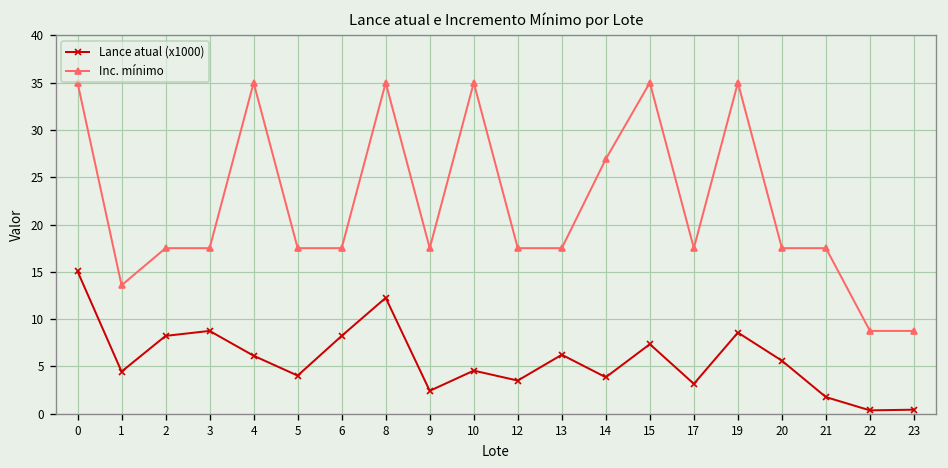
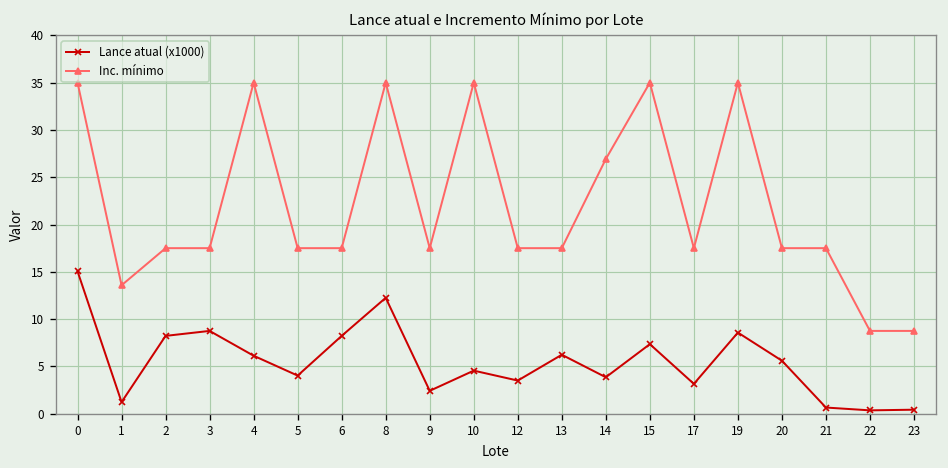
  {
    "Lance atual (x1000)": {
      "0": 15,
-     "1": 4,
+     "1": 1,
      "2": 8,
      "3": 9,
      "4": 6,
      "5": 4,
      "6": 8,
      "8": 12,
      "9": 2,
      "10": 5,
      "12": 4,
      "13": 6,
      "14": 4,
      "15": 7,
      "17": 3,
      "19": 9,
      "20": 6,
-     "21": 2,
+     "21": 1,
      "22": 0,
      "23": 0
    },
    "Inc. mínimo": {
      "0": 35,
      "1": 14,
      "2": 18,
      "3": 18,
      "4": 35,
      "5": 18,
      "6": 18,
      "8": 35,
      "9": 18,
      "10": 35,
      "12": 18,
      "13": 18,
      "14": 27,
      "15": 35,
      "17": 18,
      "19": 35,
      "20": 18,
      "21": 18,
      "22": 9,
      "23": 9
    }
  }
